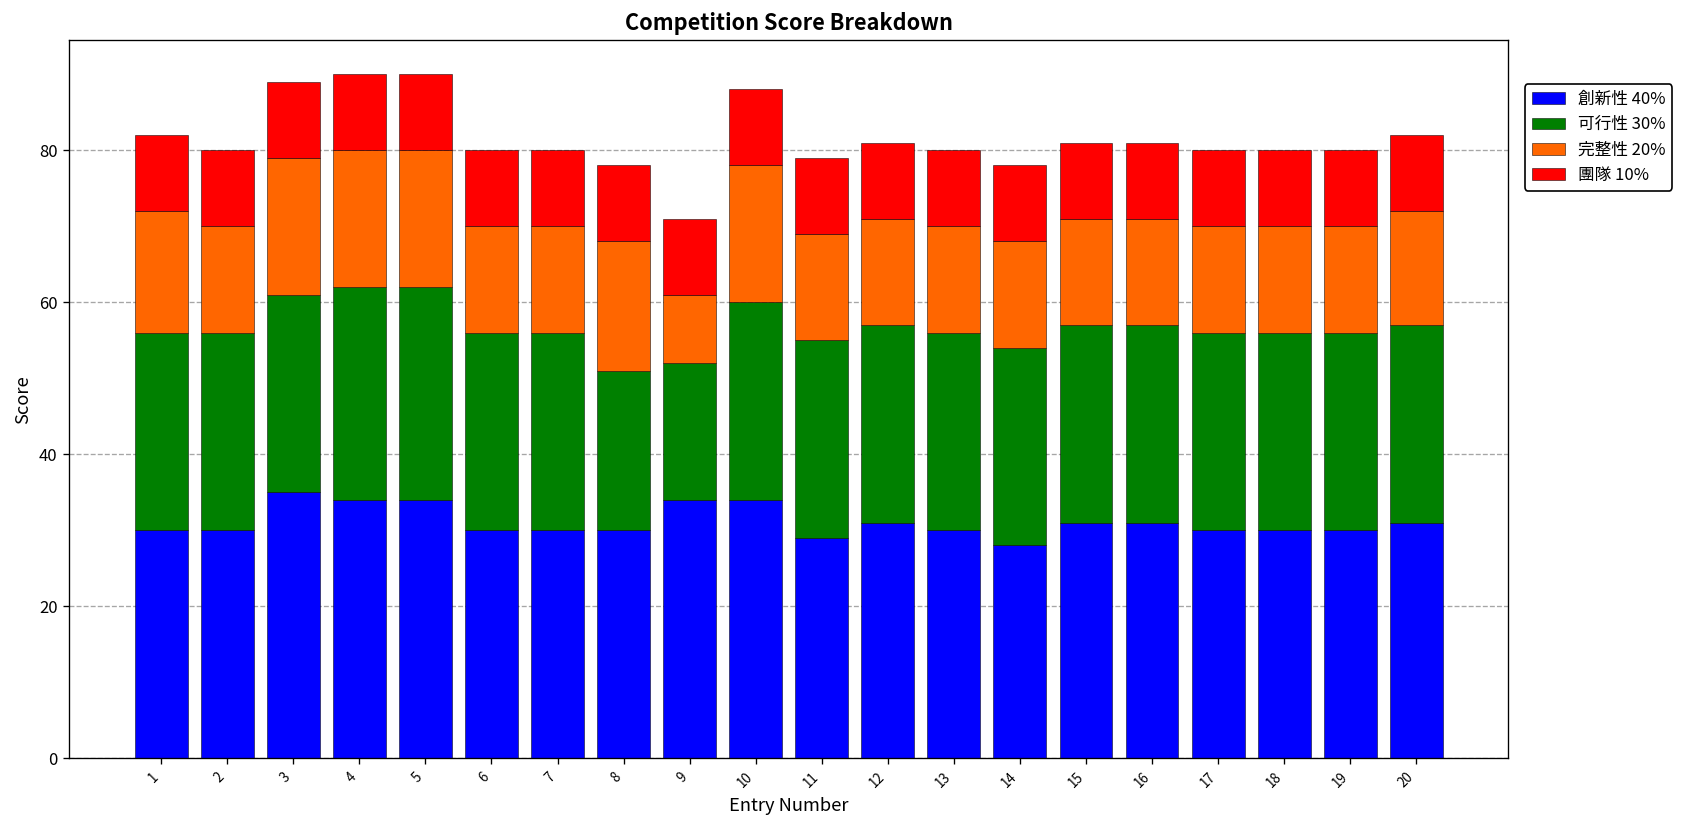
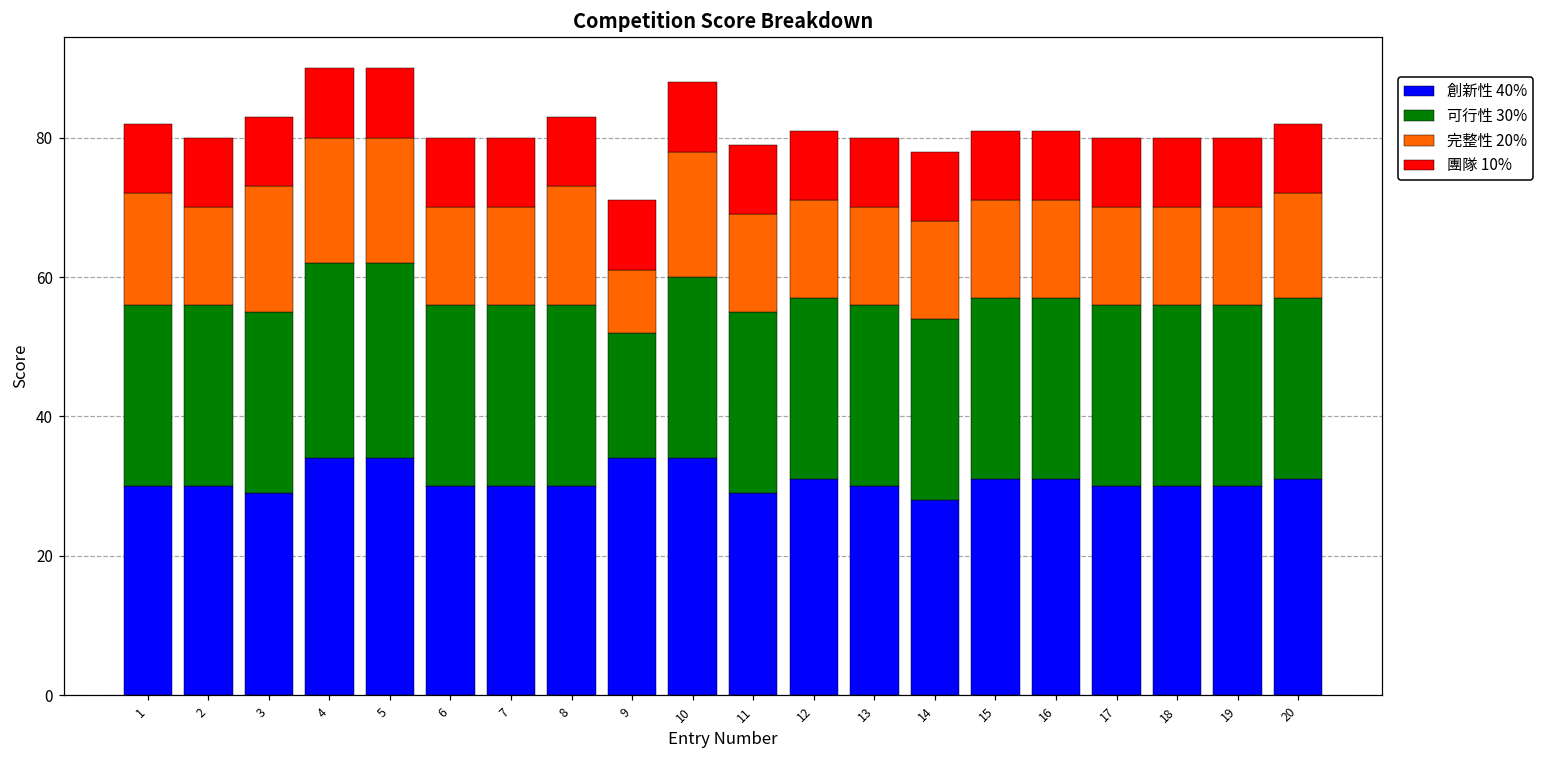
  {
    "創新性 40%": {
      "1": 30,
      "2": 30,
-     "3": 35,
+     "3": 29,
      "4": 34,
      "5": 34,
      "6": 30,
      "7": 30,
      "8": 30,
      "9": 34,
      "10": 34,
      "11": 29,
      "12": 31,
      "13": 30,
      "14": 28,
      "15": 31,
      "16": 31,
      "17": 30,
      "18": 30,
      "19": 30,
      "20": 31
    },
    "可行性 30%": {
      "1": 26,
      "2": 26,
      "3": 26,
      "4": 28,
      "5": 28,
      "6": 26,
      "7": 26,
-     "8": 21,
+     "8": 26,
      "9": 18,
      "10": 26,
      "11": 26,
      "12": 26,
      "13": 26,
      "14": 26,
      "15": 26,
      "16": 26,
      "17": 26,
      "18": 26,
      "19": 26,
      "20": 26
    },
    "完整性 20%": {
      "1": 16,
      "2": 14,
      "3": 18,
      "4": 18,
      "5": 18,
      "6": 14,
      "7": 14,
      "8": 17,
      "9": 9,
      "10": 18,
      "11": 14,
      "12": 14,
      "13": 14,
      "14": 14,
      "15": 14,
      "16": 14,
      "17": 14,
      "18": 14,
      "19": 14,
      "20": 15
    },
    "團隊 10%": {
      "1": 10,
      "2": 10,
      "3": 10,
      "4": 10,
      "5": 10,
      "6": 10,
      "7": 10,
      "8": 10,
      "9": 10,
      "10": 10,
      "11": 10,
      "12": 10,
      "13": 10,
      "14": 10,
      "15": 10,
      "16": 10,
      "17": 10,
      "18": 10,
      "19": 10,
      "20": 10
    }
  }
